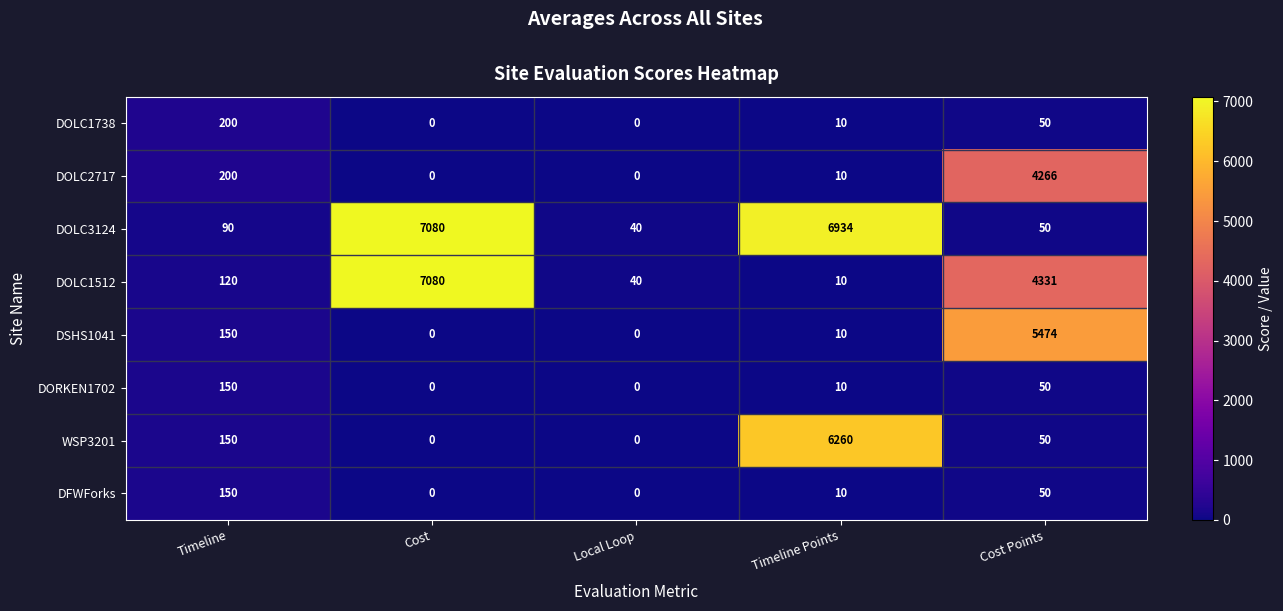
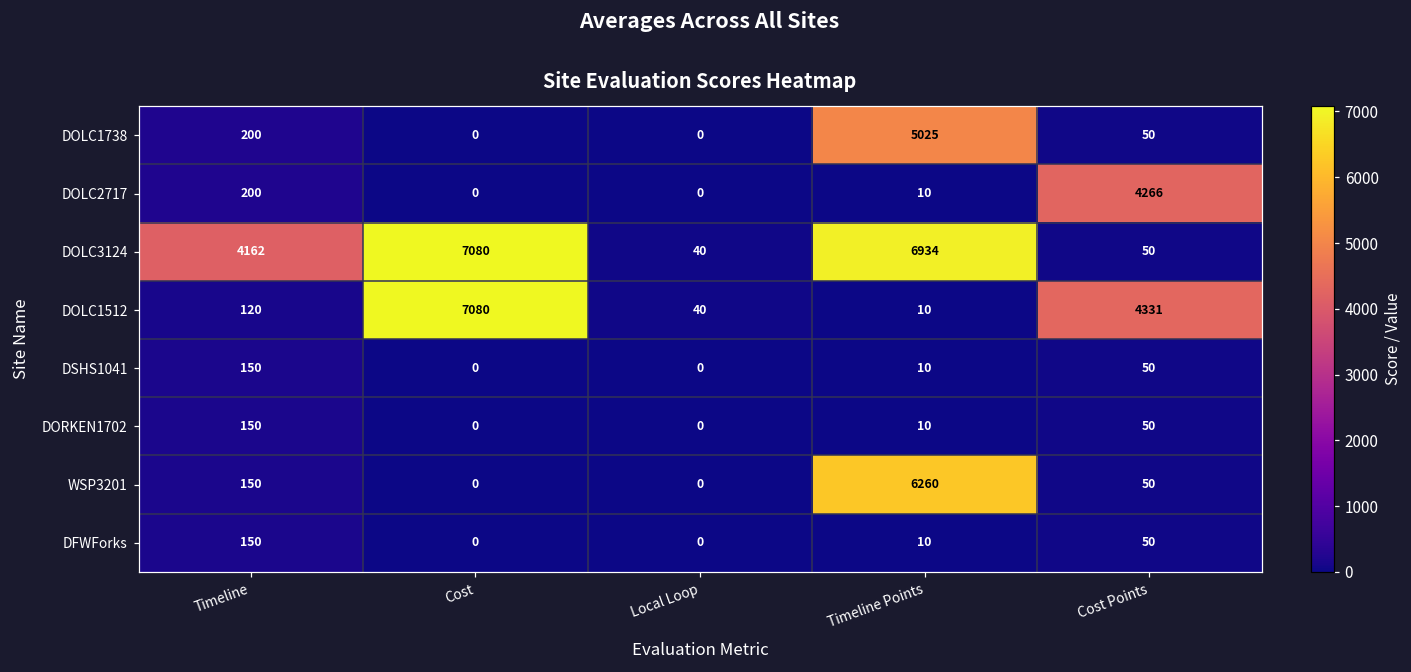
  {
    "DOLC1738": {
      "Timeline": 200,
      "Cost": 0,
      "Local Loop": 0,
-     "Timeline Points": 10,
+     "Timeline Points": 5025,
      "Cost Points": 50
    },
    "DOLC2717": {
      "Timeline": 200,
      "Cost": 0,
      "Local Loop": 0,
      "Timeline Points": 10,
      "Cost Points": 4266
    },
    "DOLC3124": {
-     "Timeline": 90,
+     "Timeline": 4162,
      "Cost": 7080,
      "Local Loop": 40,
      "Timeline Points": 6934,
      "Cost Points": 50
    },
    "DOLC1512": {
      "Timeline": 120,
      "Cost": 7080,
      "Local Loop": 40,
      "Timeline Points": 10,
      "Cost Points": 4331
    },
    "DSHS1041": {
      "Timeline": 150,
      "Cost": 0,
      "Local Loop": 0,
      "Timeline Points": 10,
-     "Cost Points": 5474
+     "Cost Points": 50
    },
    "DORKEN1702": {
      "Timeline": 150,
      "Cost": 0,
      "Local Loop": 0,
      "Timeline Points": 10,
      "Cost Points": 50
    },
    "WSP3201": {
      "Timeline": 150,
      "Cost": 0,
      "Local Loop": 0,
      "Timeline Points": 6260,
      "Cost Points": 50
    },
    "DFWForks": {
      "Timeline": 150,
      "Cost": 0,
      "Local Loop": 0,
      "Timeline Points": 10,
      "Cost Points": 50
    }
  }
